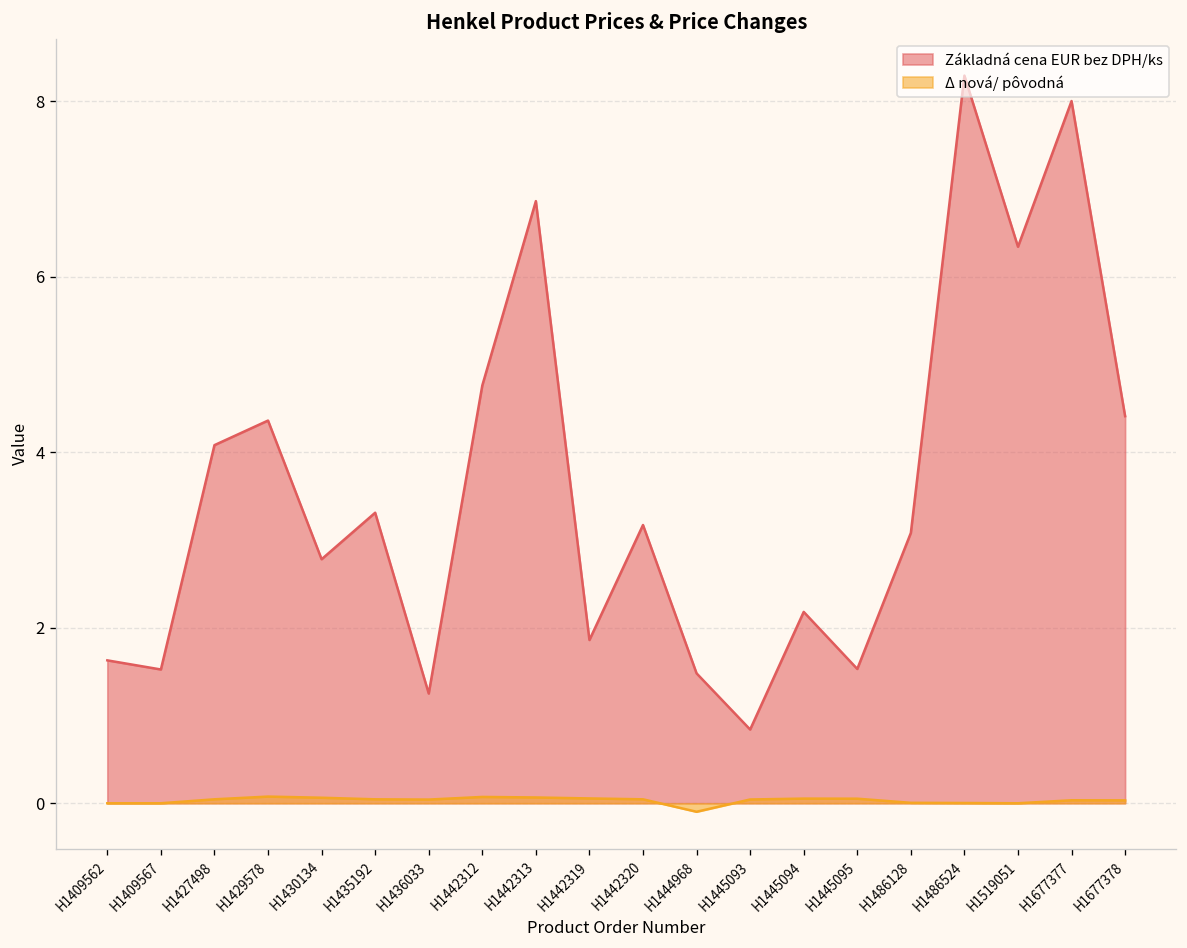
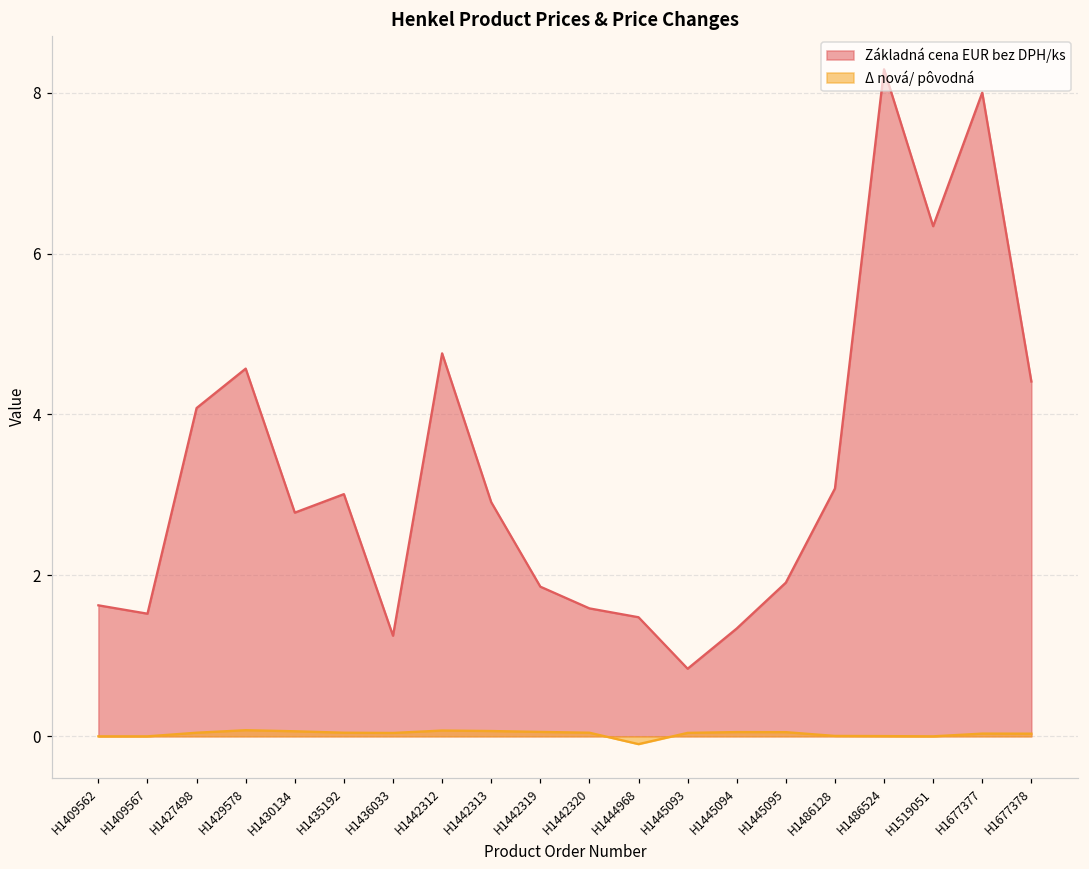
  {
    "Základná cena EUR bez DPH/ks": {
      "H1409562": 1.6,
      "H1409567": 1.5,
      "H1427498": 4.1,
-     "H1429578": 4.4,
+     "H1429578": 4.6,
      "H1430134": 2.8,
-     "H1435192": 3.3,
+     "H1435192": 3.0,
      "H1436033": 1.3,
      "H1442312": 4.8,
-     "H1442313": 6.9,
+     "H1442313": 2.9,
      "H1442319": 1.9,
-     "H1442320": 3.2,
+     "H1442320": 1.6,
      "H1444968": 1.5,
      "H1445093": 0.8,
-     "H1445094": 2.2,
-     "H1445095": 1.5,
+     "H1445094": 1.3,
+     "H1445095": 1.9,
      "H1486128": 3.1,
      "H1519051": 6.3,
      "H1677377": 8.0,
      "H1677378": 4.4
    }
  }
